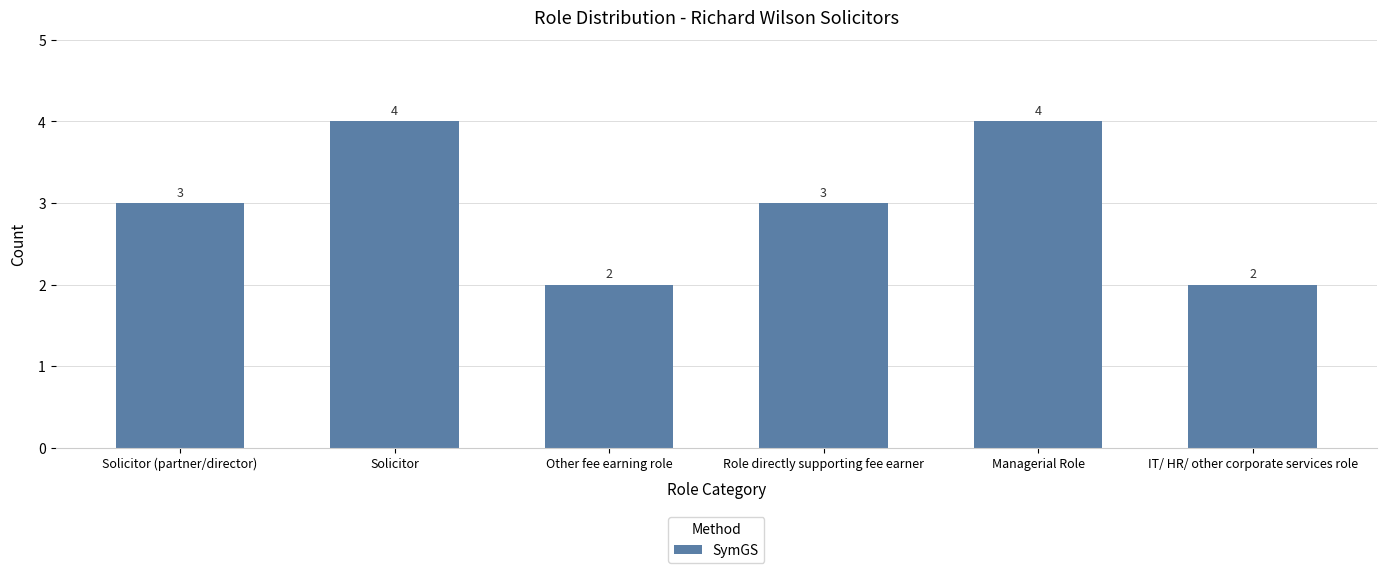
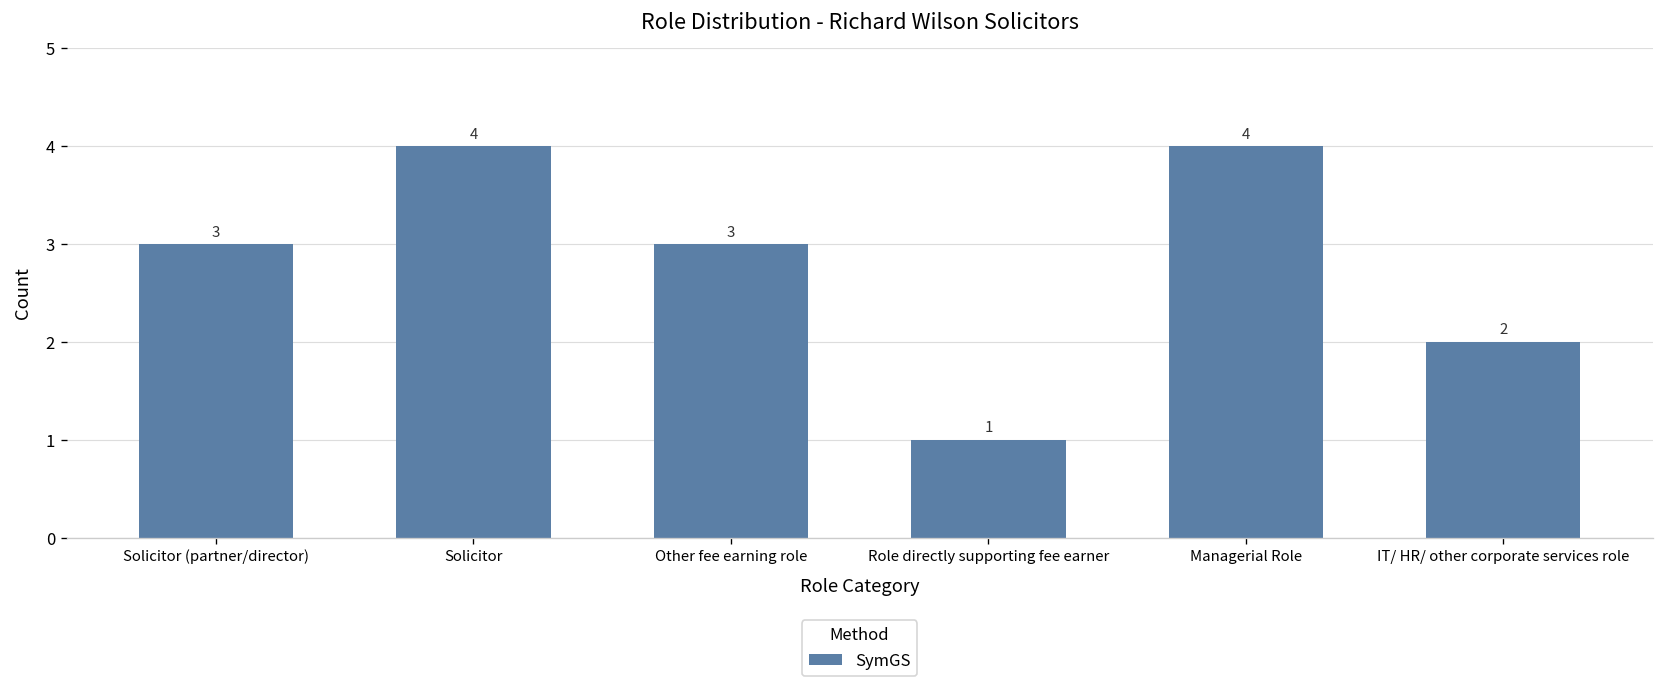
  {
    "Solicitor (partner/director)": 3,
    "Solicitor": 4,
-   "Other fee earning role": 2,
-   "Role directly supporting fee earner": 3,
+   "Other fee earning role": 3,
+   "Role directly supporting fee earner": 1,
    "Managerial Role": 4,
    "IT/ HR/ other corporate services role": 2
  }
